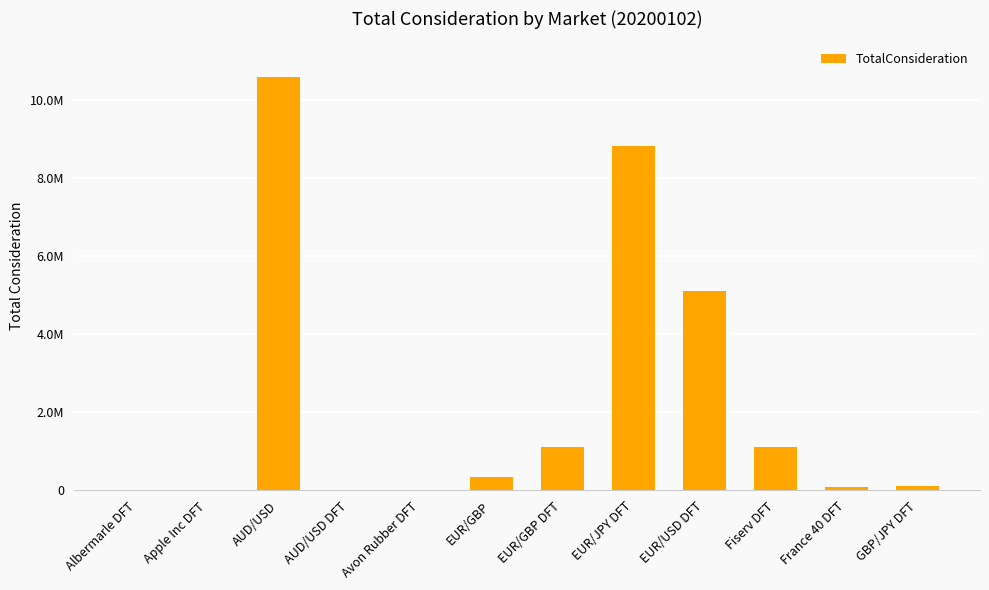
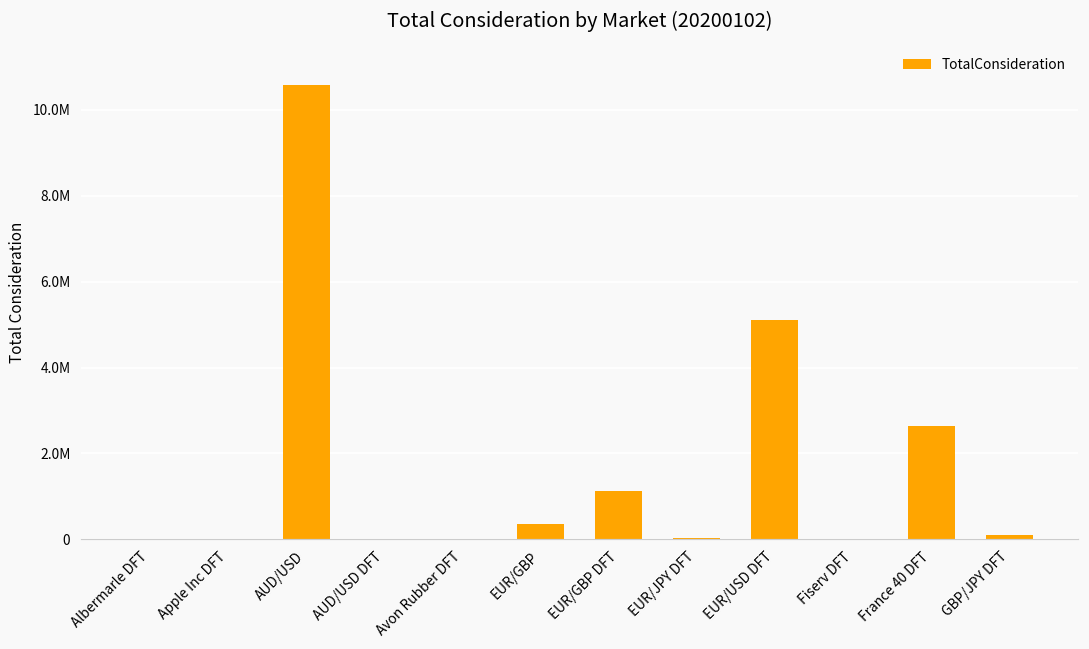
  {
    "AUD/USD": 10600000,
    "EUR/GBP": 300000,
    "EUR/GBP DFT": 1100000,
-   "EUR/JPY DFT": 8800000,
+   "EUR/JPY DFT": 0,
    "EUR/USD DFT": 5100000,
-   "Fiserv DFT": 1100000,
-   "France 40 DFT": 100000,
+   "Fiserv DFT": 0,
+   "France 40 DFT": 2600000,
    "GBP/JPY DFT": 100000
  }
